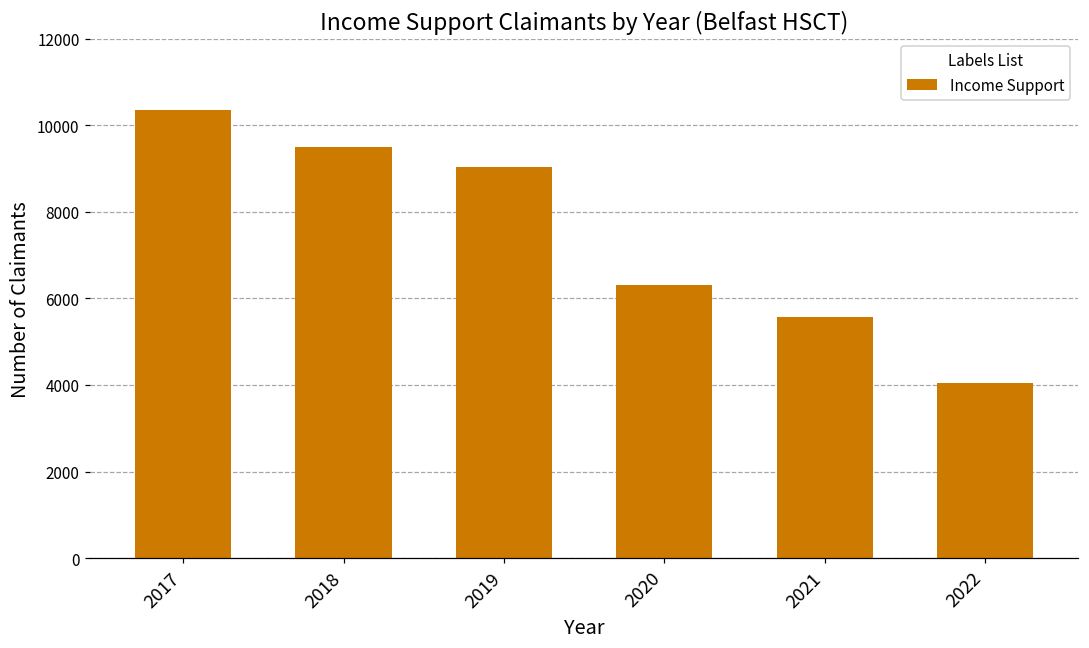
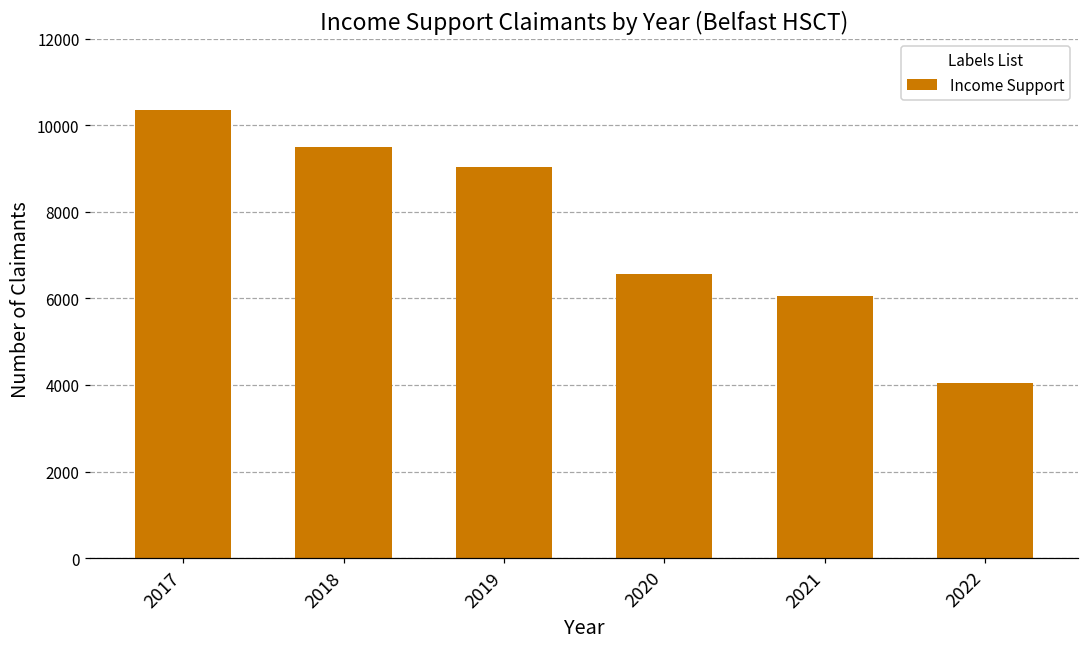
  {
    "2017": 10400,
    "2018": 9500,
    "2019": 9000,
-   "2020": 6300,
-   "2021": 5600,
+   "2020": 6600,
+   "2021": 6100,
    "2022": 4100
  }
